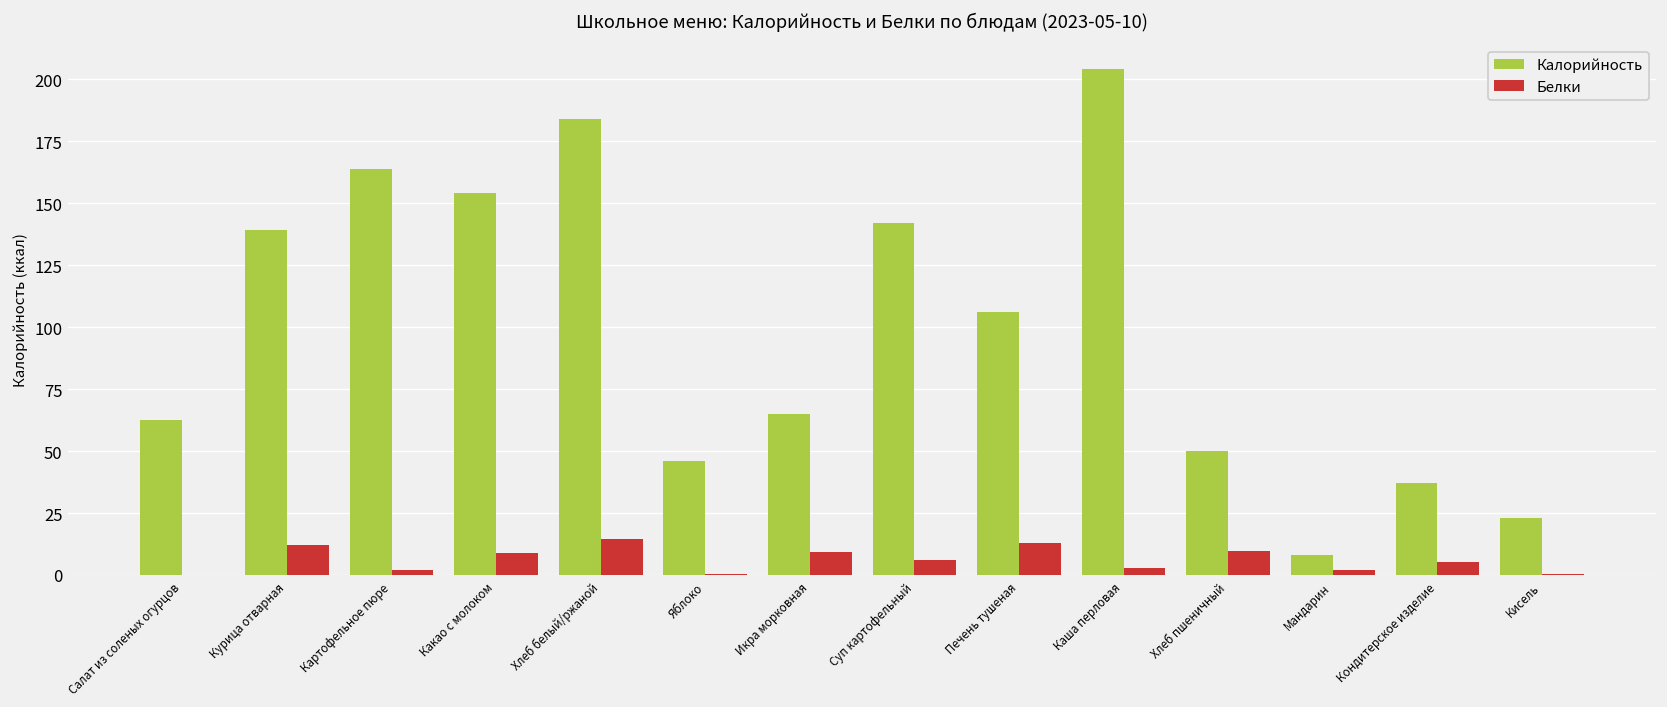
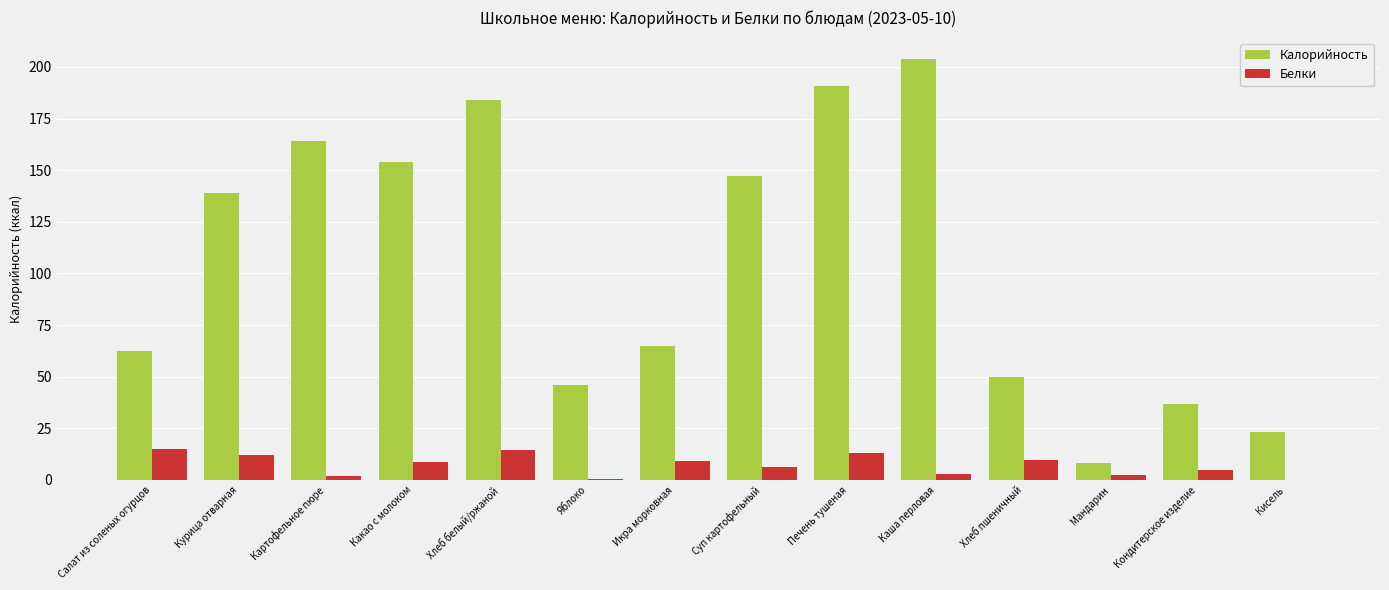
  {
    "Калорийность": {
      "Салат из соленых огурцов": 62,
      "Курица отварная": 139,
      "Картофельное пюре": 164,
      "Какао с молоком": 154,
      "Хлеб белый/ржаной": 184,
      "Яблоко": 46,
      "Икра морковная": 65,
-     "Суп картофельный": 142,
-     "Печень тушеная": 106,
+     "Суп картофельный": 147,
+     "Печень тушеная": 191,
      "Каша перловая": 204,
      "Хлеб пшеничный": 50,
      "Мандарин": 8,
      "Кондитерское изделие": 37,
      "Кисель": 23
    },
    "Белки": {
-     "Салат из соленых огурцов": 0,
+     "Салат из соленых огурцов": 15,
      "Курица отварная": 12,
      "Картофельное пюре": 2,
      "Какао с молоком": 9,
      "Хлеб белый/ржаной": 14,
      "Икра морковная": 9,
      "Суп картофельный": 6,
      "Печень тушеная": 13,
      "Каша перловая": 3,
      "Хлеб пшеничный": 10,
      "Мандарин": 2,
      "Кондитерское изделие": 5
    }
  }
